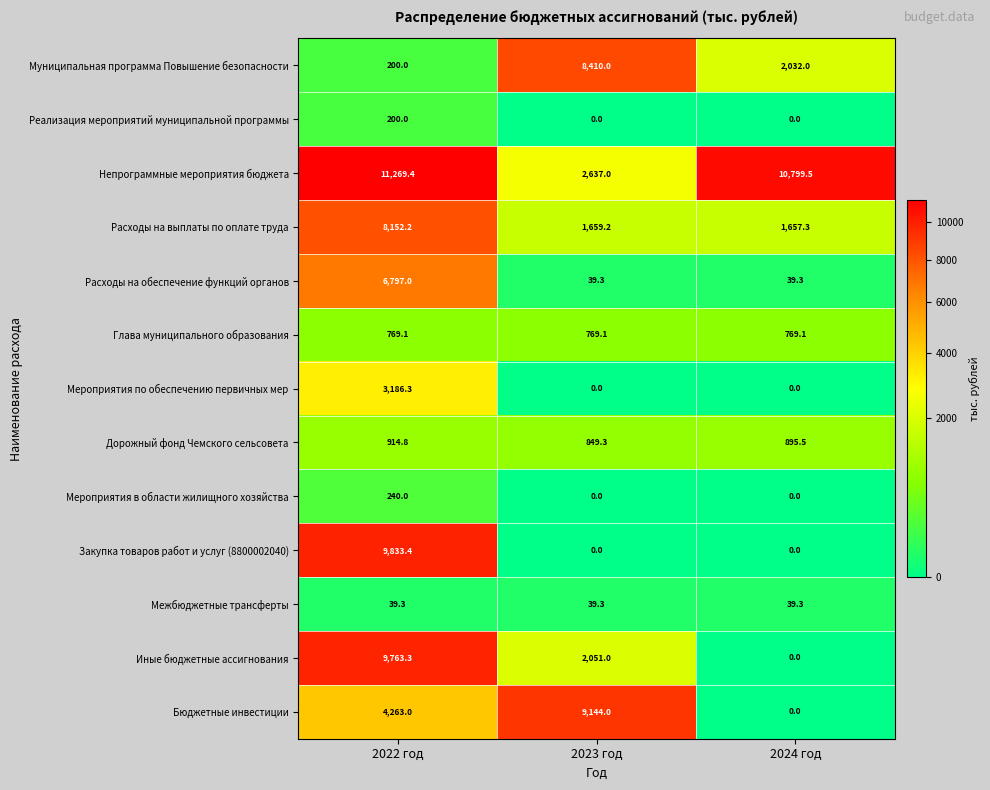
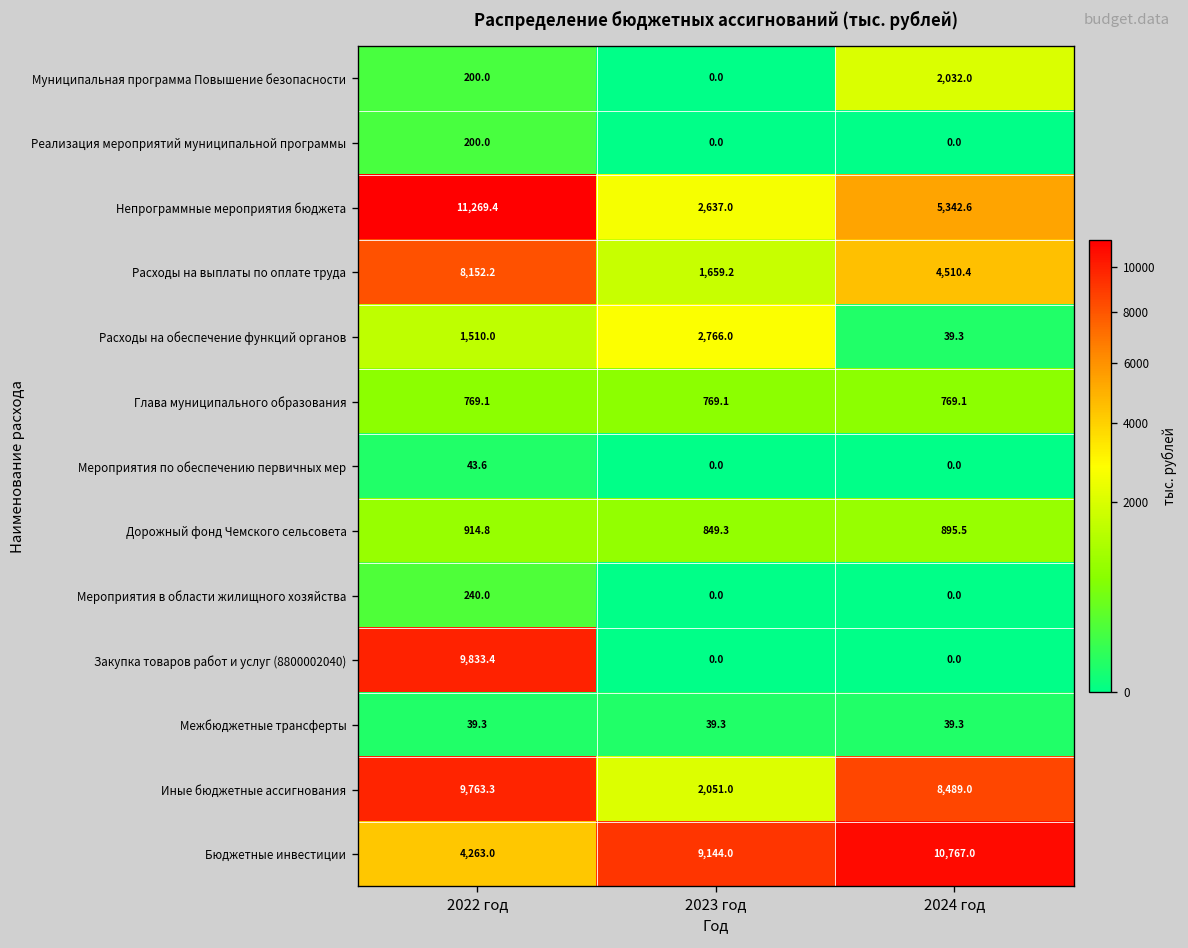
  {
    "Муниципальная программа Повышение безопасности": {
      "2022 год": "200.0",
-     "2023 год": "8,410.0",
+     "2023 год": "0.0",
      "2024 год": "2,032.0"
    },
    "Реализация мероприятий муниципальной программы": {
      "2022 год": "200.0",
      "2023 год": "0.0",
      "2024 год": "0.0"
    },
    "Непрограммные мероприятия бюджета": {
      "2022 год": "11,269.4",
      "2023 год": "2,637.0",
-     "2024 год": "10,799.5"
+     "2024 год": "5,342.6"
    },
    "Расходы на выплаты по оплате труда": {
      "2022 год": "8,152.2",
      "2023 год": "1,659.2",
-     "2024 год": "1,657.3"
+     "2024 год": "4,510.4"
    },
    "Расходы на обеспечение функций органов": {
-     "2022 год": "6,797.0",
-     "2023 год": "39.3",
+     "2022 год": "1,510.0",
+     "2023 год": "2,766.0",
      "2024 год": "39.3"
    },
    "Глава муниципального образования": {
      "2022 год": "769.1",
      "2023 год": "769.1",
      "2024 год": "769.1"
    },
    "Мероприятия по обеспечению первичных мер": {
-     "2022 год": "3,186.3",
+     "2022 год": "43.6",
      "2023 год": "0.0",
      "2024 год": "0.0"
    },
    "Дорожный фонд Чемского сельсовета": {
      "2022 год": "914.8",
      "2023 год": "849.3",
      "2024 год": "895.5"
    },
    "Мероприятия в области жилищного хозяйства": {
      "2022 год": "240.0",
      "2023 год": "0.0",
      "2024 год": "0.0"
    },
    "Закупка товаров работ и услуг (8800002040)": {
      "2022 год": "9,833.4",
      "2023 год": "0.0",
      "2024 год": "0.0"
    },
    "Межбюджетные трансферты": {
      "2022 год": "39.3",
      "2023 год": "39.3",
      "2024 год": "39.3"
    },
    "Иные бюджетные ассигнования": {
      "2022 год": "9,763.3",
      "2023 год": "2,051.0",
-     "2024 год": "0.0"
+     "2024 год": "8,489.0"
    },
    "Бюджетные инвестиции": {
      "2022 год": "4,263.0",
      "2023 год": "9,144.0",
-     "2024 год": "0.0"
+     "2024 год": "10,767.0"
    }
  }
